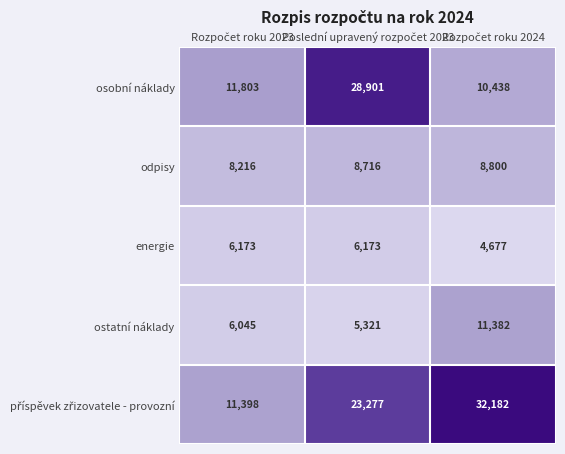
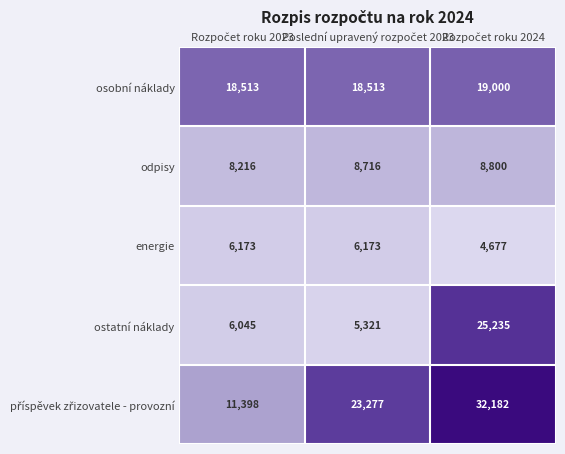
  {
    "osobní náklady": {
-     "Rozpočet roku 2023": "11,803",
-     "Poslední upravený rozpočet 2023": "28,901",
-     "Rozpočet roku 2024": "10,438"
+     "Rozpočet roku 2023": "18,513",
+     "Poslední upravený rozpočet 2023": "18,513",
+     "Rozpočet roku 2024": "19,000"
    },
    "odpisy": {
      "Rozpočet roku 2023": "8,216",
      "Poslední upravený rozpočet 2023": "8,716",
      "Rozpočet roku 2024": "8,800"
    },
    "energie": {
      "Rozpočet roku 2023": "6,173",
      "Poslední upravený rozpočet 2023": "6,173",
      "Rozpočet roku 2024": "4,677"
    },
    "ostatní náklady": {
      "Rozpočet roku 2023": "6,045",
      "Poslední upravený rozpočet 2023": "5,321",
-     "Rozpočet roku 2024": "11,382"
+     "Rozpočet roku 2024": "25,235"
    },
    "příspěvek zřizovatele - provozní": {
      "Rozpočet roku 2023": "11,398",
      "Poslední upravený rozpočet 2023": "23,277",
      "Rozpočet roku 2024": "32,182"
    }
  }
